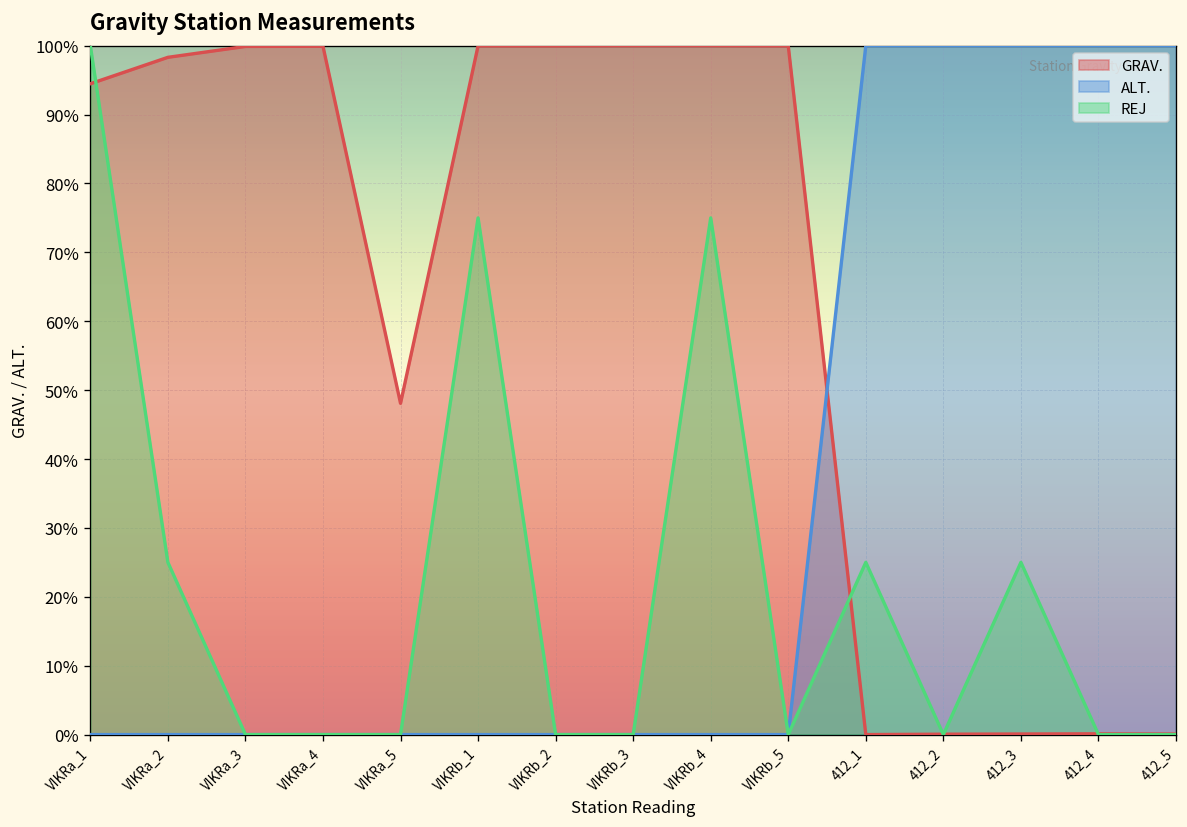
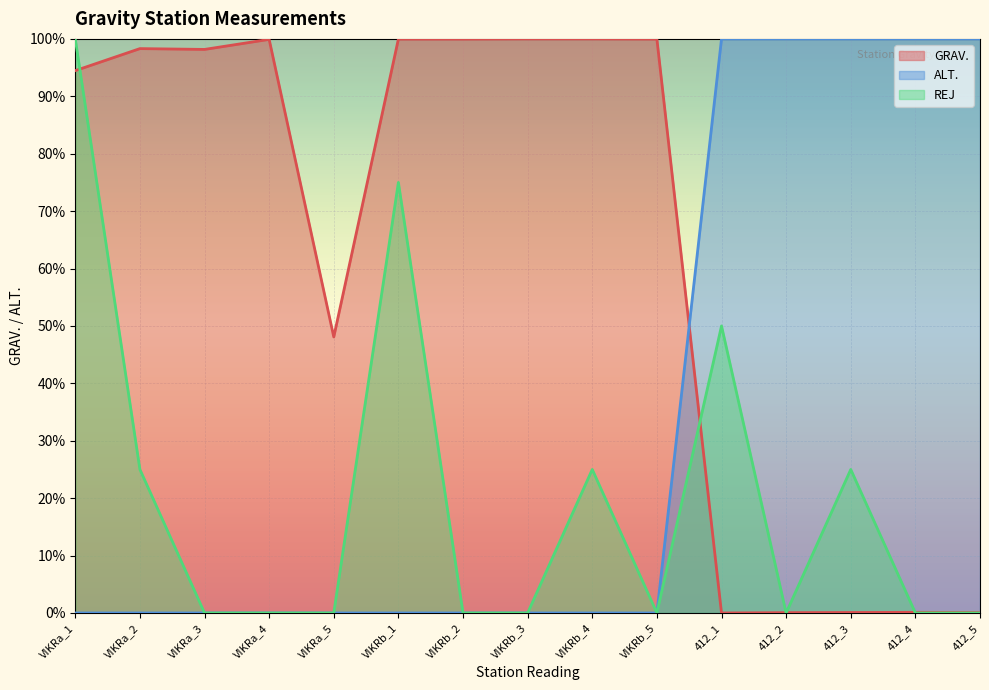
  {
    "GRAV.": {
      "VIKRa_1": "94%",
      "VIKRa_2": "98%",
-     "VIKRa_3": "100%",
+     "VIKRa_3": "98%",
      "VIKRa_4": "100%",
      "VIKRa_5": "48%",
      "VIKRb_1": "100%",
      "VIKRb_2": "100%",
      "VIKRb_3": "100%",
      "VIKRb_4": "100%",
      "VIKRb_5": "100%",
      "412_1": "0%",
      "412_3": "0%"
    },
    "ALT.": {
      "VIKRa_1": "0%",
      "VIKRa_2": "0%",
      "VIKRb_1": "0%",
      "VIKRb_4": "0%",
      "412_1": "100%",
      "412_2": "100%",
      "412_3": "100%",
      "412_4": "100%",
      "412_5": "100%"
    },
    "REJ": {
      "VIKRa_1": "100%",
      "VIKRa_2": "25%",
      "VIKRb_1": "75%",
-     "VIKRb_4": "75%",
-     "412_1": "25%",
+     "VIKRb_4": "25%",
+     "412_1": "50%",
      "412_3": "25%"
    }
  }
